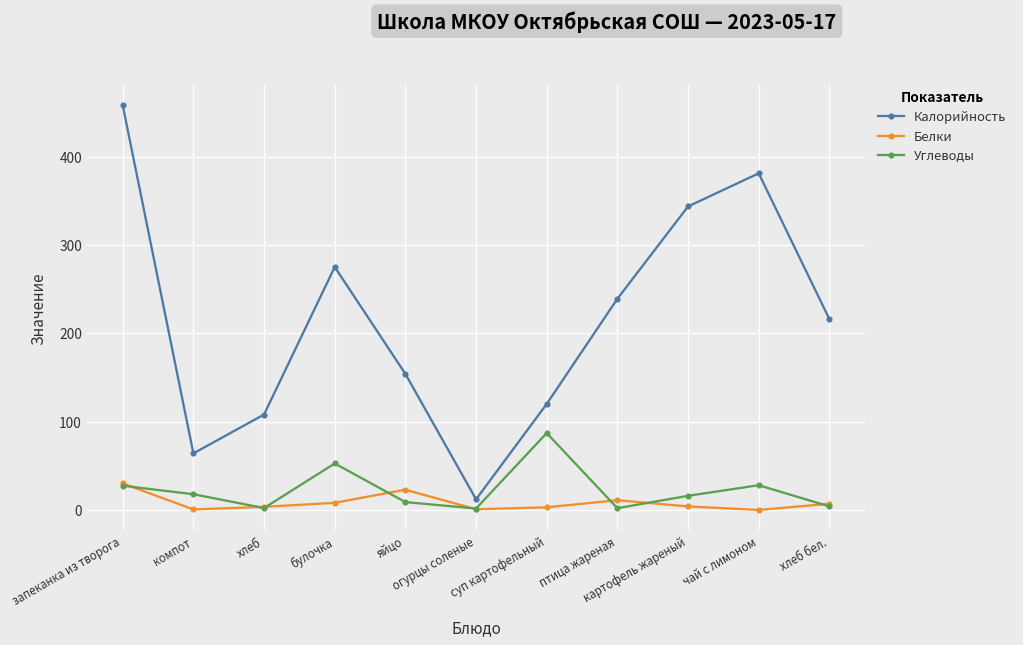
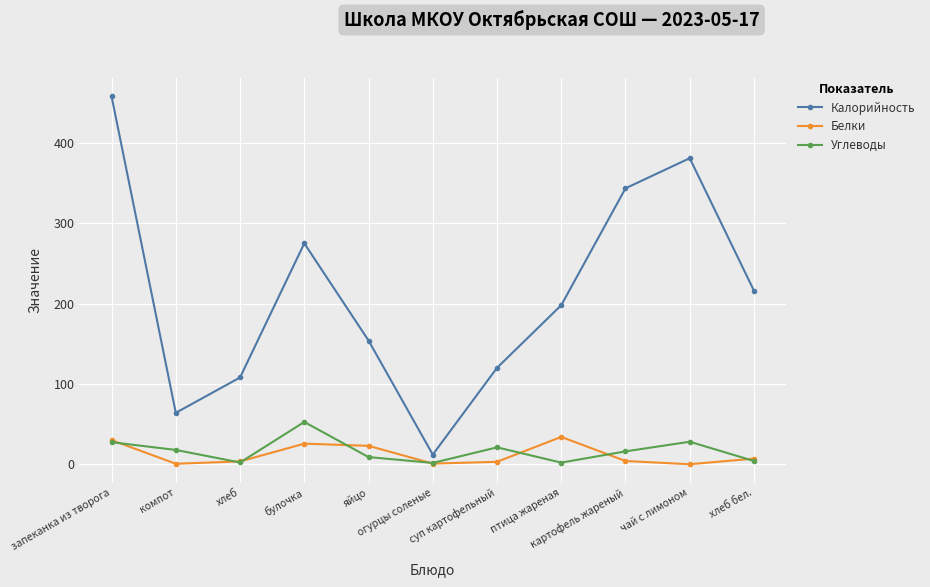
  {
    "Калорийность": {
      "запеканка из творога": 460,
      "компот": 60,
      "хлеб": 110,
      "булочка": 280,
      "яйцо": 150,
      "огурцы соленые": 10,
      "суп картофельный": 120,
-     "птица жареная": 240,
+     "птица жареная": 200,
      "картофель жареный": 340,
      "чай с лимоном": 380,
      "хлеб бел.": 220
    },
    "Белки": {
      "компот": 0,
-     "булочка": 10,
+     "булочка": 30,
      "яйцо": 20,
      "суп картофельный": 0,
-     "птица жареная": 10,
+     "птица жареная": 30,
      "картофель жареный": 0,
      "чай с лимоном": 0
    },
    "Углеводы": {
      "компот": 20,
      "булочка": 50,
      "яйцо": 10,
-     "суп картофельный": 90,
+     "суп картофельный": 20,
      "птица жареная": 0,
      "картофель жареный": 20,
      "чай с лимоном": 30
    }
  }
